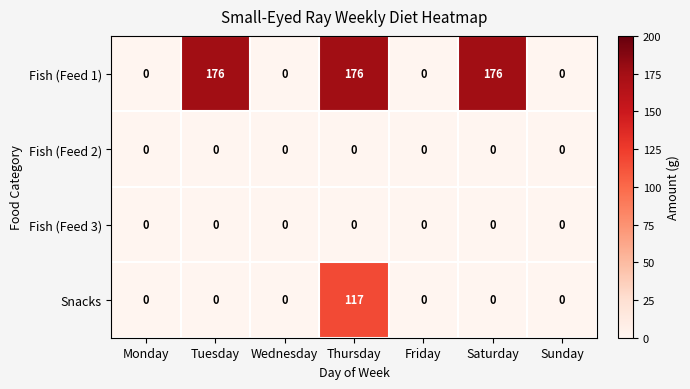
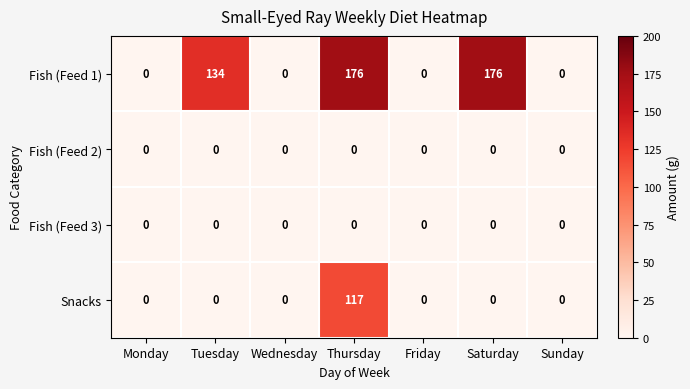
  {
    "Fish (Feed 1)": {
      "Monday": 0,
-     "Tuesday": 176,
+     "Tuesday": 134,
      "Wednesday": 0,
      "Thursday": 176,
      "Friday": 0,
      "Saturday": 176,
      "Sunday": 0
    },
    "Fish (Feed 2)": {
      "Monday": 0,
      "Tuesday": 0,
      "Wednesday": 0,
      "Thursday": 0,
      "Friday": 0,
      "Saturday": 0,
      "Sunday": 0
    },
    "Fish (Feed 3)": {
      "Monday": 0,
      "Tuesday": 0,
      "Wednesday": 0,
      "Thursday": 0,
      "Friday": 0,
      "Saturday": 0,
      "Sunday": 0
    },
    "Snacks": {
      "Monday": 0,
      "Tuesday": 0,
      "Wednesday": 0,
      "Thursday": 117,
      "Friday": 0,
      "Saturday": 0,
      "Sunday": 0
    }
  }
